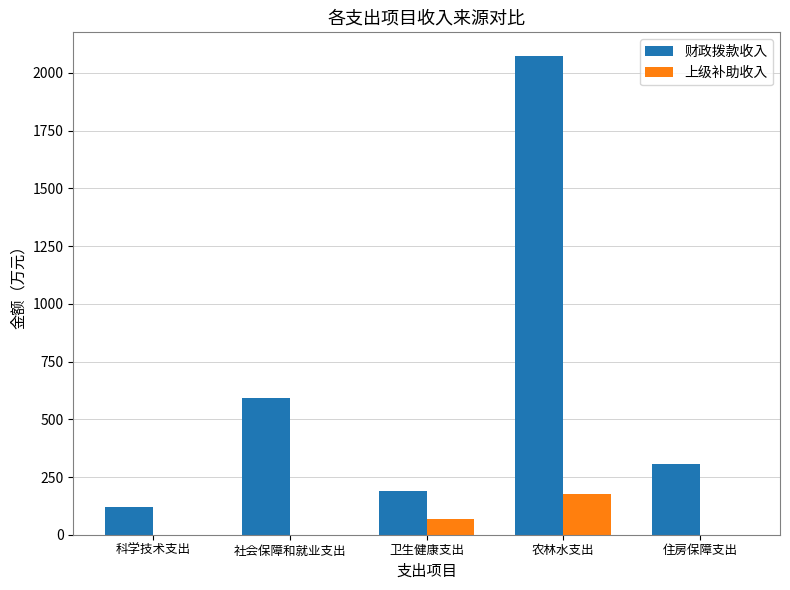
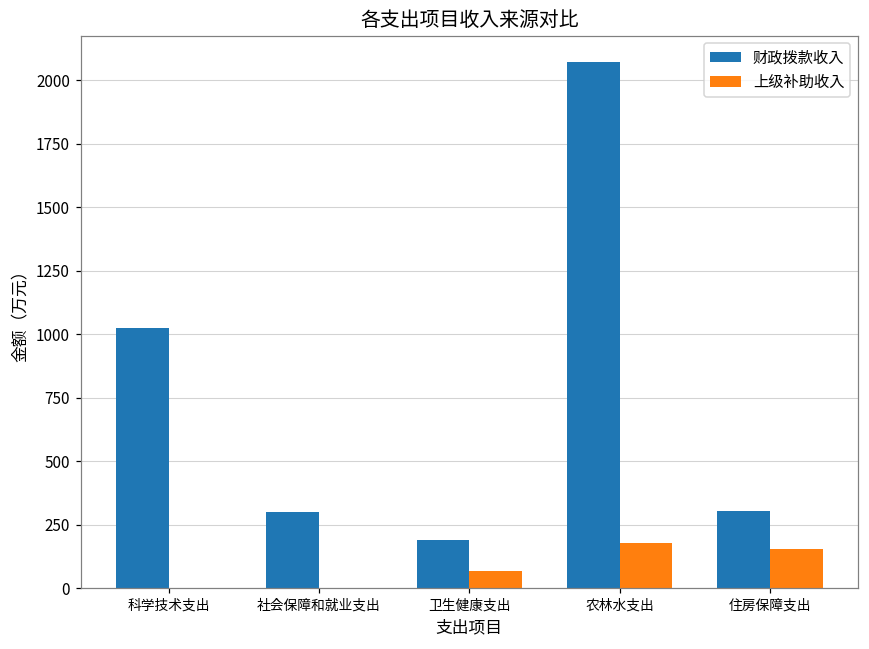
  {
    "财政拨款收入": {
-     "科学技术支出": 120,
-     "社会保障和就业支出": 590,
+     "科学技术支出": 1030,
+     "社会保障和就业支出": 300,
      "卫生健康支出": 190,
      "农林水支出": 2070,
      "住房保障支出": 310
    },
    "上级补助收入": {
      "科学技术支出": 0,
      "社会保障和就业支出": 0,
      "卫生健康支出": 70,
      "农林水支出": 180,
-     "住房保障支出": 0
+     "住房保障支出": 160
    }
  }
